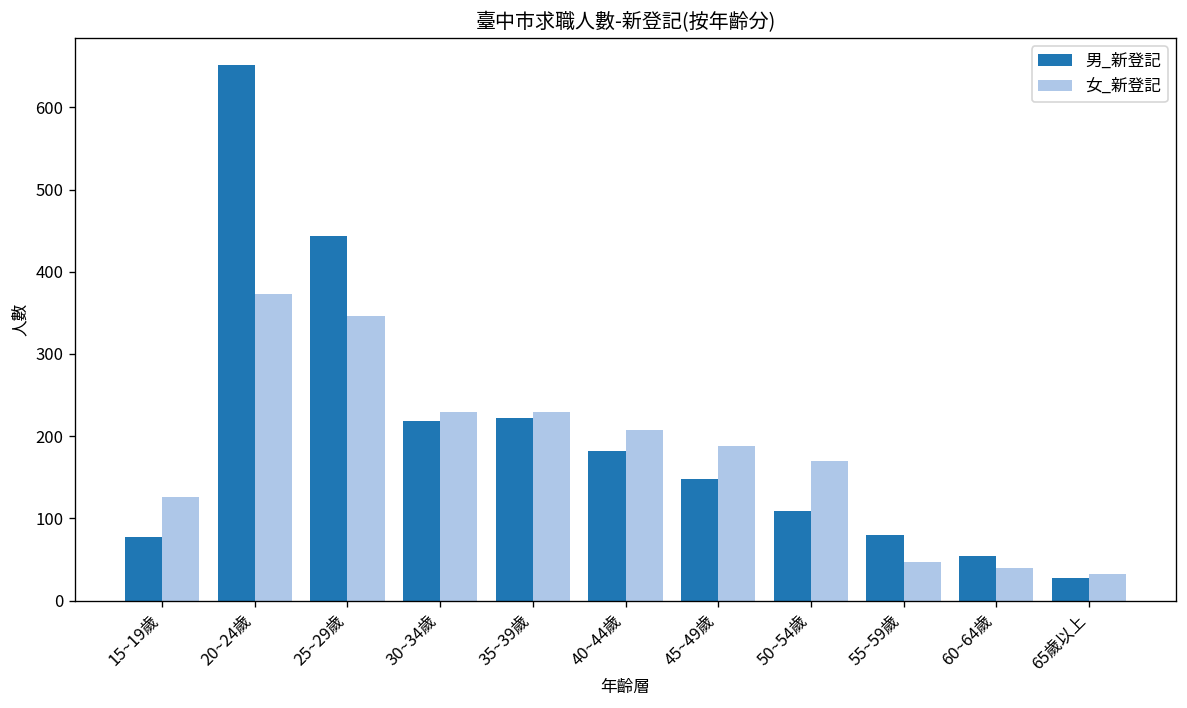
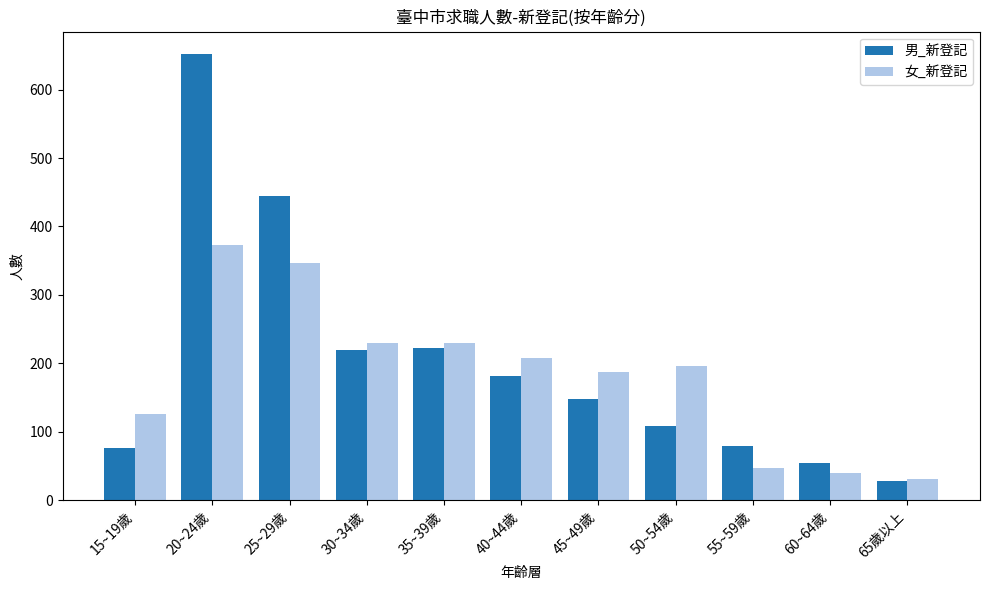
  {
    "男_新登記": {
      "15~19歲": 80,
      "20~24歲": 650,
      "25~29歲": 440,
      "30~34歲": 220,
      "35~39歲": 220,
      "40~44歲": 180,
      "45~49歲": 150,
      "50~54歲": 110,
      "55~59歲": 80,
      "60~64歲": 50,
      "65歲以上": 30
    },
    "女_新登記": {
      "15~19歲": 130,
      "20~24歲": 370,
      "25~29歲": 350,
      "30~34歲": 230,
      "35~39歲": 230,
      "40~44歲": 210,
      "45~49歲": 190,
-     "50~54歲": 170,
+     "50~54歲": 200,
      "55~59歲": 50,
      "60~64歲": 40,
      "65歲以上": 30
    }
  }
